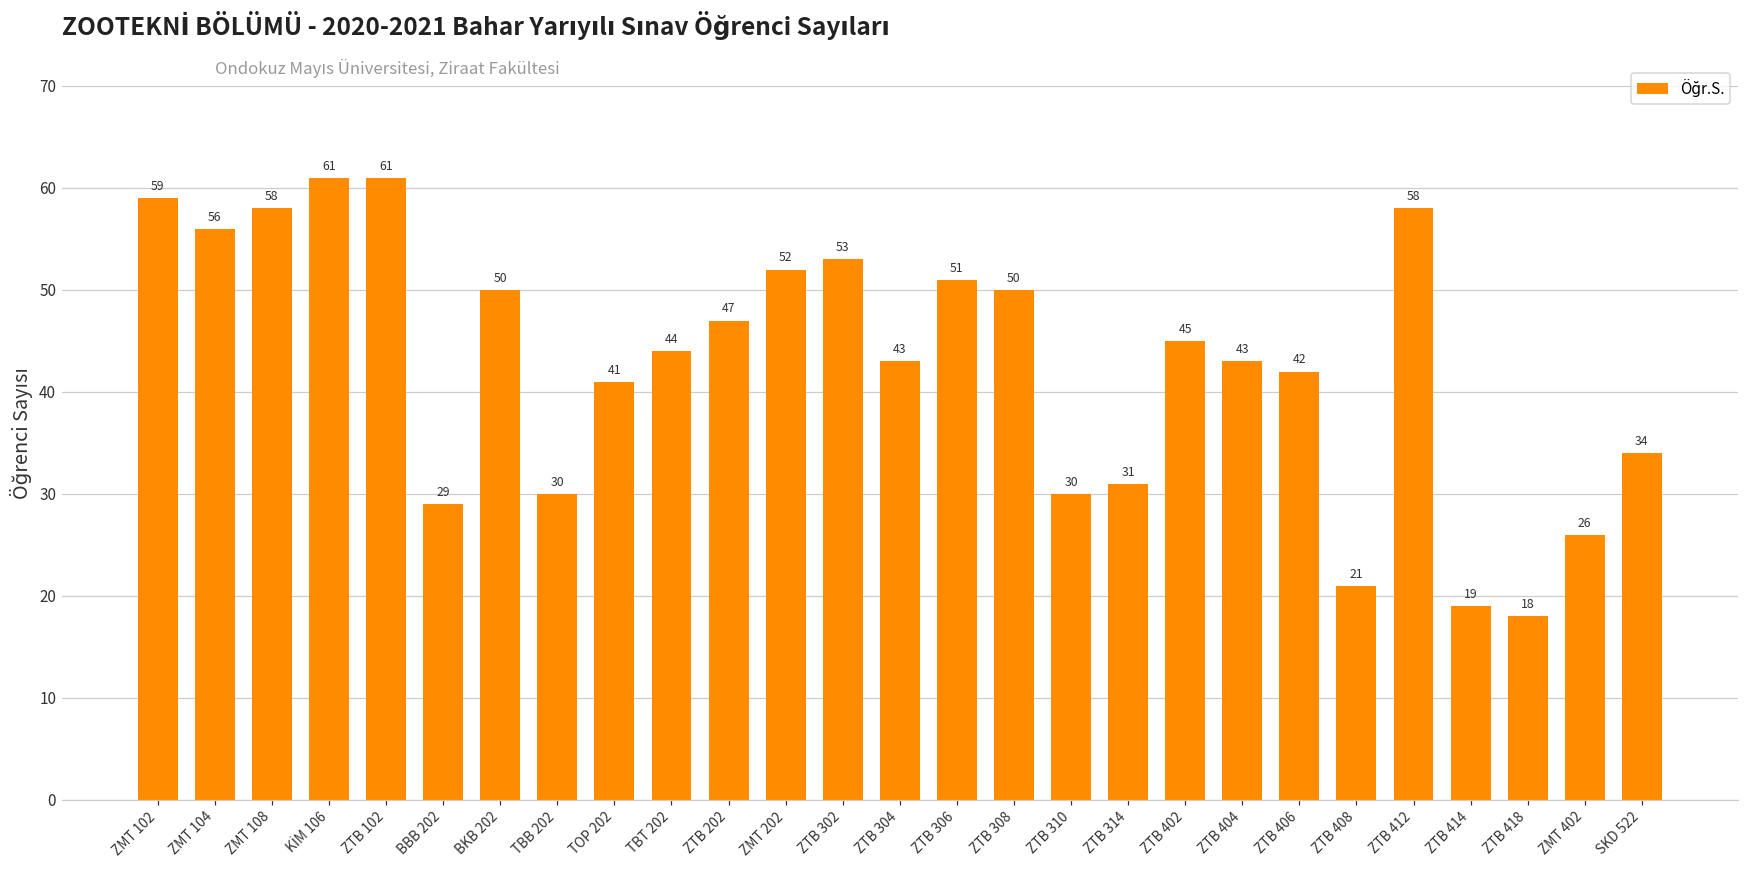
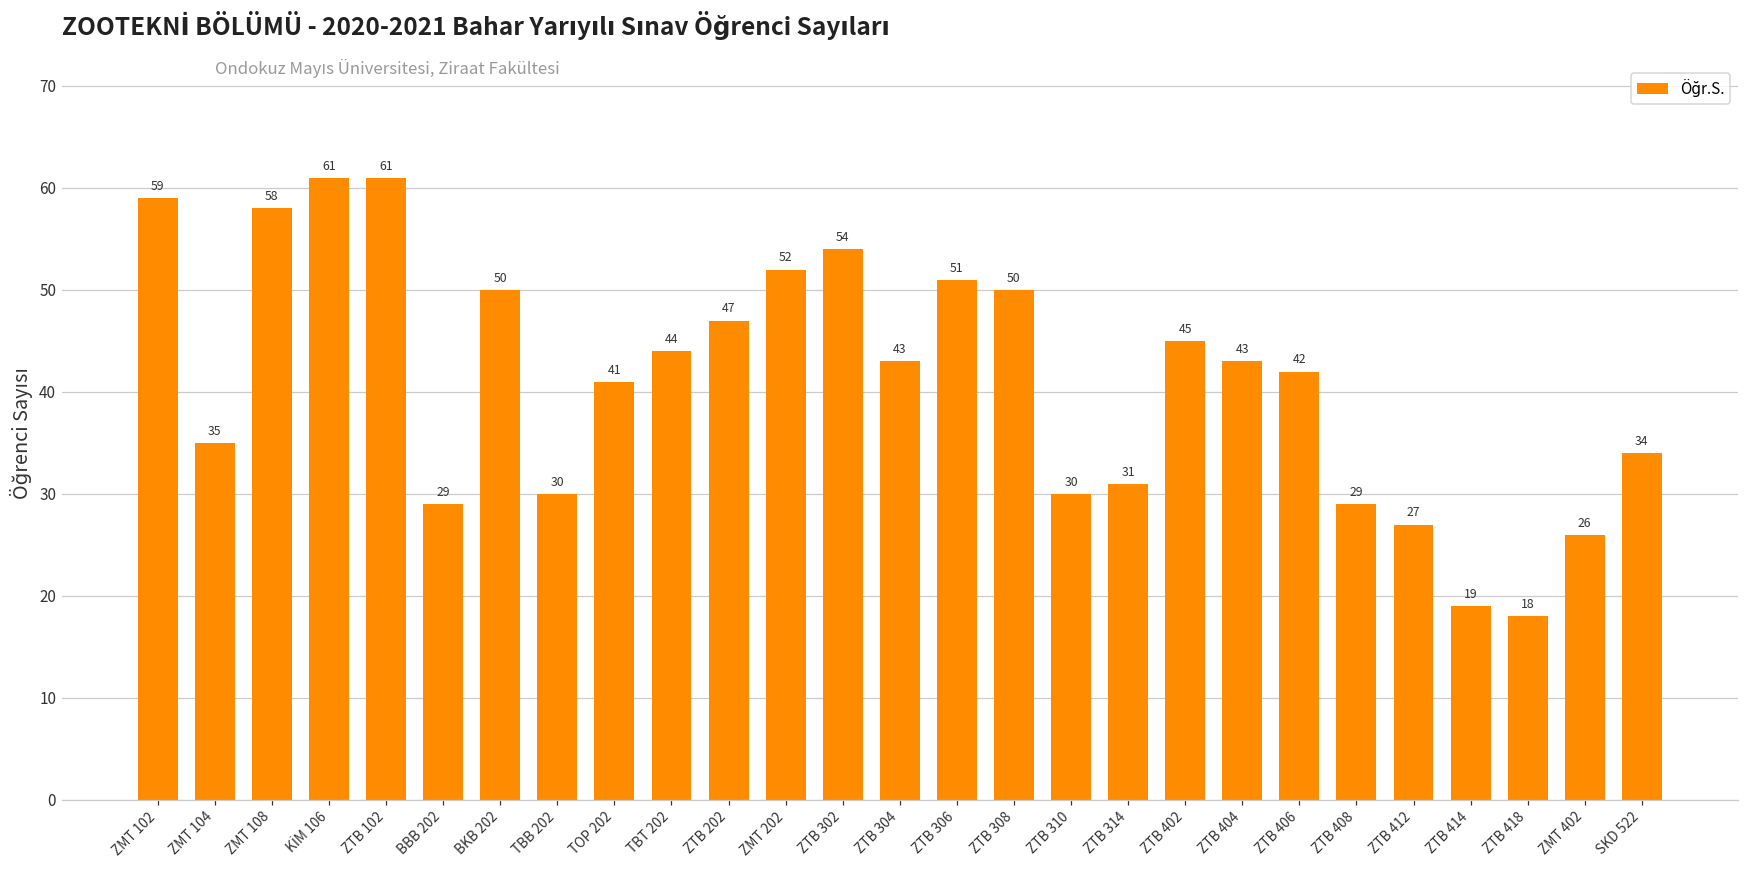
  {
    "ZMT 102": 59,
-   "ZMT 104": 56,
+   "ZMT 104": 35,
    "ZMT 108": 58,
    "KİM 106": 61,
    "ZTB 102": 61,
    "BBB 202": 29,
    "BKB 202": 50,
    "TBB 202": 30,
    "TOP 202": 41,
    "TBT 202": 44,
    "ZTB 202": 47,
    "ZMT 202": 52,
-   "ZTB 302": 53,
+   "ZTB 302": 54,
    "ZTB 304": 43,
    "ZTB 306": 51,
    "ZTB 308": 50,
    "ZTB 310": 30,
    "ZTB 314": 31,
    "ZTB 402": 45,
    "ZTB 404": 43,
    "ZTB 406": 42,
-   "ZTB 408": 21,
-   "ZTB 412": 58,
+   "ZTB 408": 29,
+   "ZTB 412": 27,
    "ZTB 414": 19,
    "ZTB 418": 18,
    "ZMT 402": 26,
    "SKD 522": 34
  }
